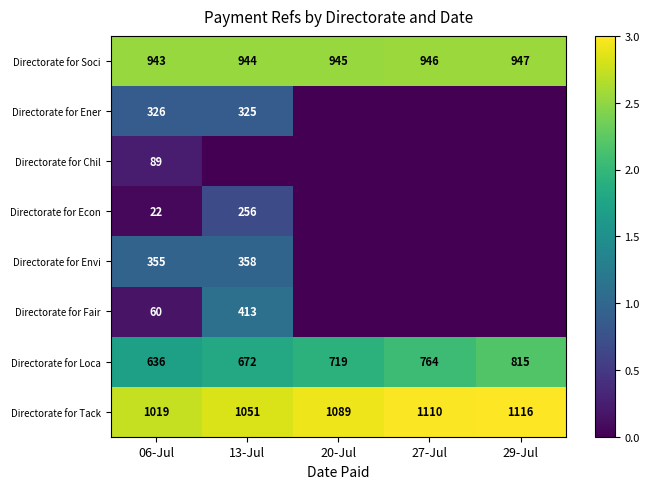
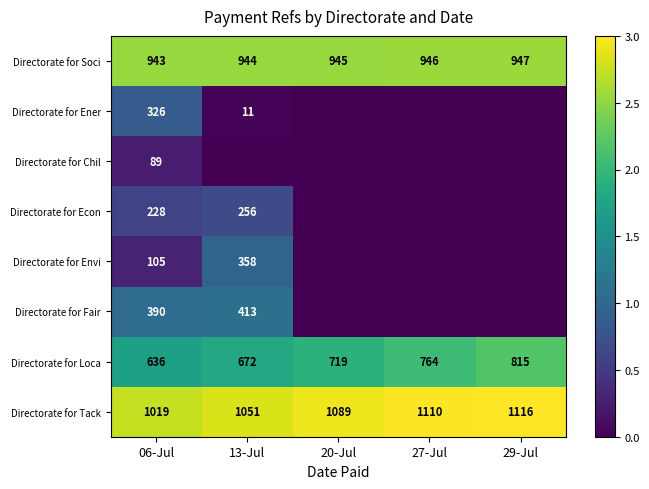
  {
    "Directorate for Soci": {
      "06-Jul": 943,
      "13-Jul": 944,
      "20-Jul": 945,
      "27-Jul": 946,
      "29-Jul": 947
    },
    "Directorate for Ener": {
      "06-Jul": 326,
-     "13-Jul": 325
+     "13-Jul": 11
    },
    "Directorate for Chil": {
      "06-Jul": 89
    },
    "Directorate for Econ": {
-     "06-Jul": 22,
+     "06-Jul": 228,
      "13-Jul": 256
    },
    "Directorate for Envi": {
-     "06-Jul": 355,
+     "06-Jul": 105,
      "13-Jul": 358
    },
    "Directorate for Fair": {
-     "06-Jul": 60,
+     "06-Jul": 390,
      "13-Jul": 413
    },
    "Directorate for Loca": {
      "06-Jul": 636,
      "13-Jul": 672,
      "20-Jul": 719,
      "27-Jul": 764,
      "29-Jul": 815
    },
    "Directorate for Tack": {
      "06-Jul": 1019,
      "13-Jul": 1051,
      "20-Jul": 1089,
      "27-Jul": 1110,
      "29-Jul": 1116
    }
  }
